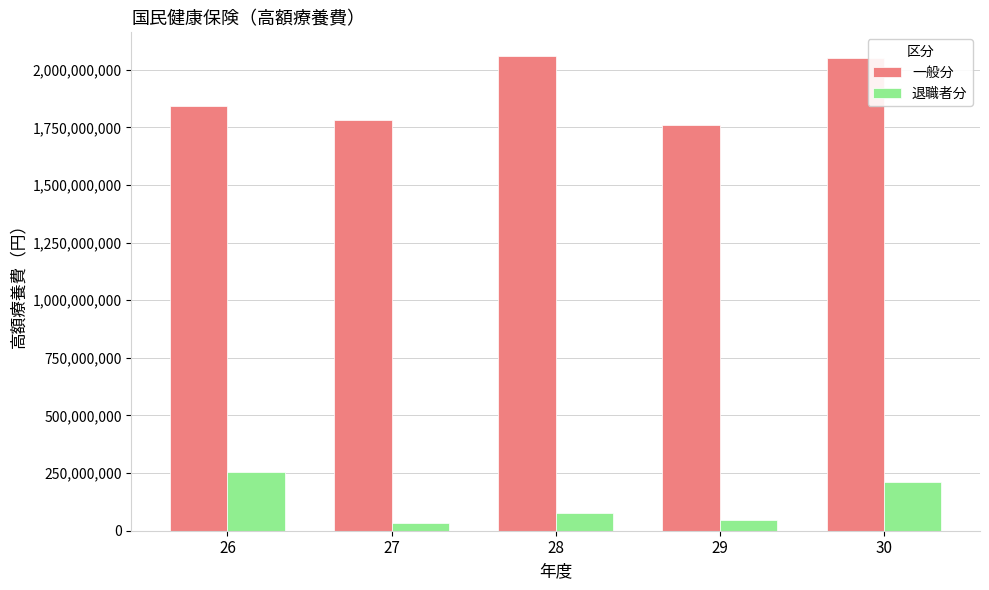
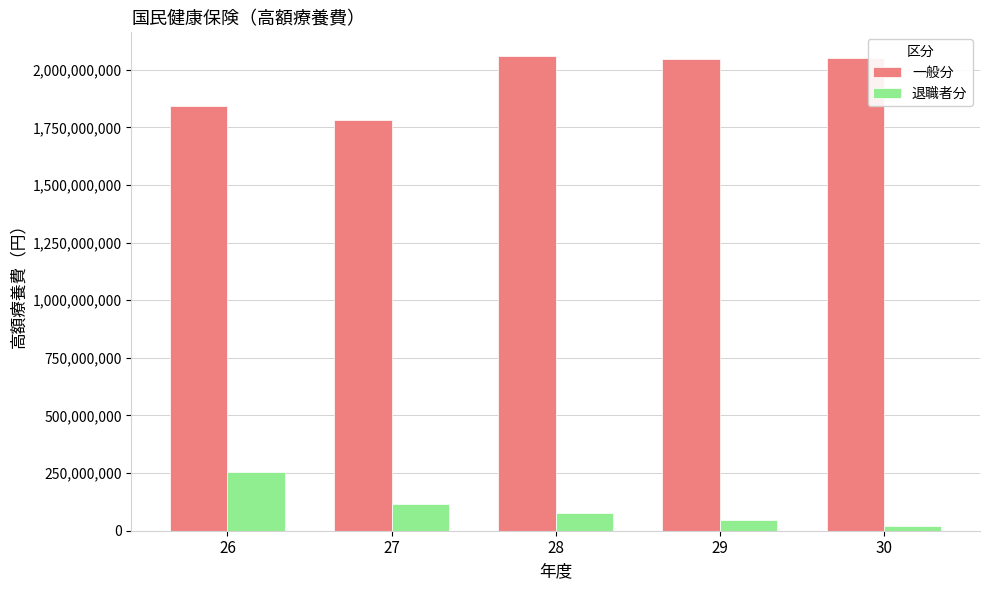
  {
    "一般分": {
      "26": "1,840,000,000",
      "27": "1,780,000,000",
      "28": "2,060,000,000",
-     "29": "1,760,000,000",
+     "29": "2,040,000,000",
      "30": "2,050,000,000"
    },
    "退職者分": {
      "26": "260,000,000",
-     "27": "30,000,000",
+     "27": "120,000,000",
      "28": "80,000,000",
      "29": "40,000,000",
-     "30": "210,000,000"
+     "30": "20,000,000"
    }
  }
